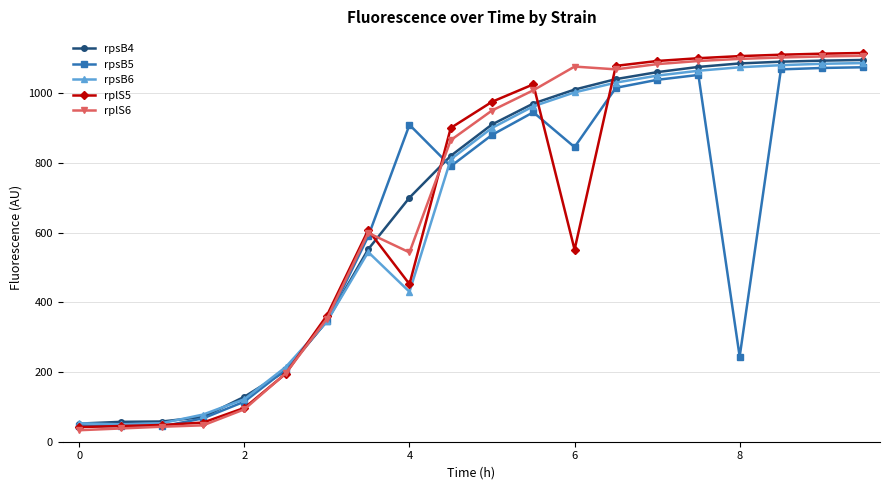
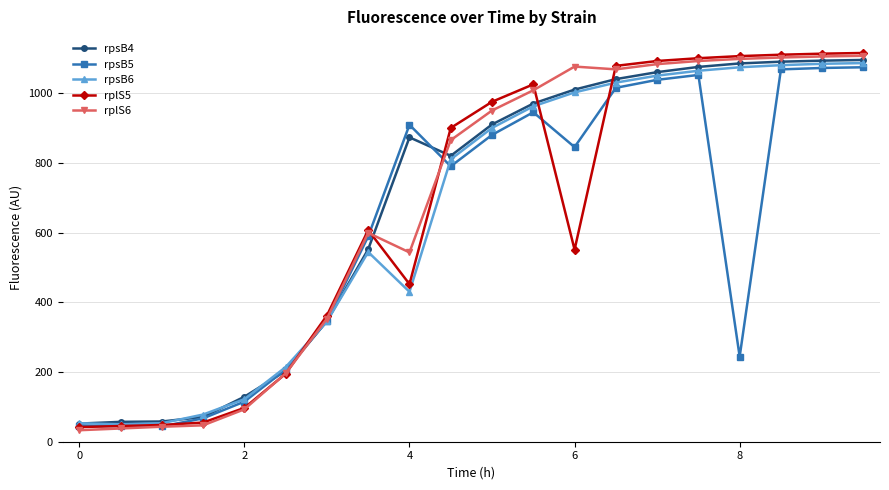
  {
    "rpsB4": {
-     "4": 700,
+     "4": 870,
      "6": 1010,
      "8": 1090
    },
    "rpsB5": {
      "4": 910,
      "6": 850,
      "8": 240
    },
    "rpsB6": {
      "4": 430,
      "6": 1000,
      "8": 1070
    },
    "rplS5": {
      "4": 450,
      "6": 550,
      "8": 1110
    },
    "rplS6": {
      "0": 30,
      "4": 540,
      "6": 1080,
      "8": 1100
    }
  }
